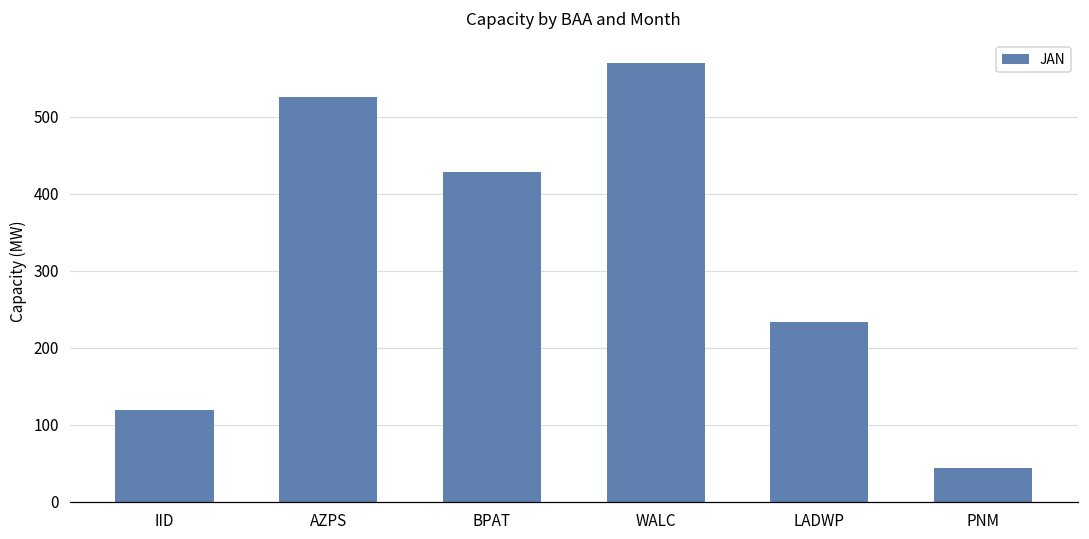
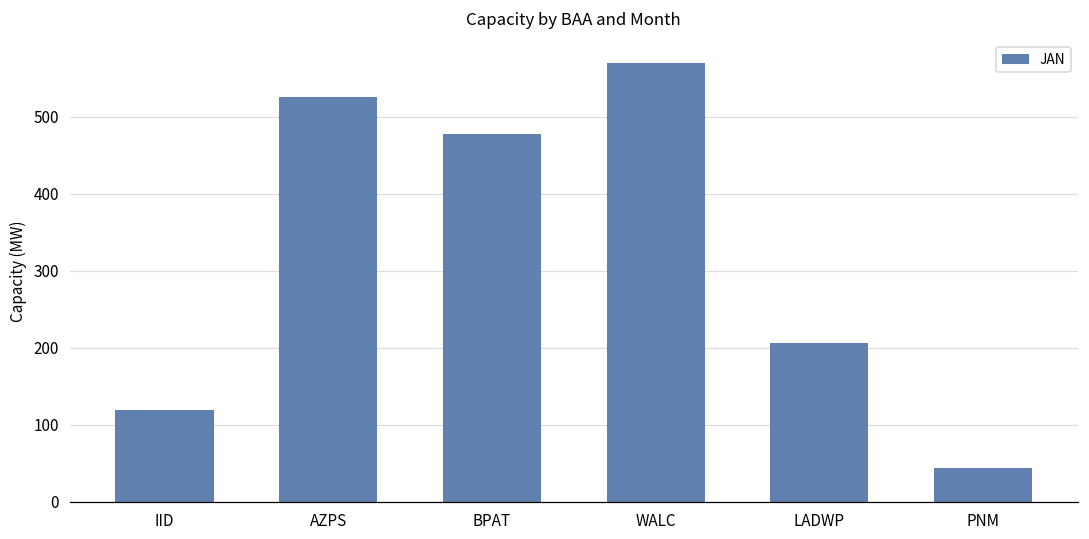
  {
    "IID": 120,
    "AZPS": 530,
-   "BPAT": 430,
+   "BPAT": 480,
    "WALC": 570,
-   "LADWP": 230,
+   "LADWP": 210,
    "PNM": 40
  }
